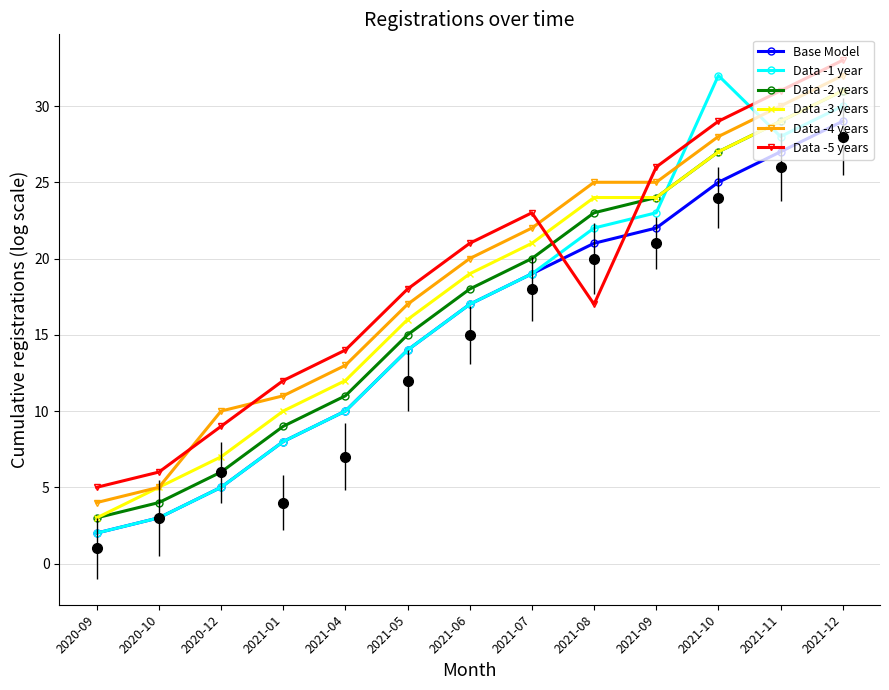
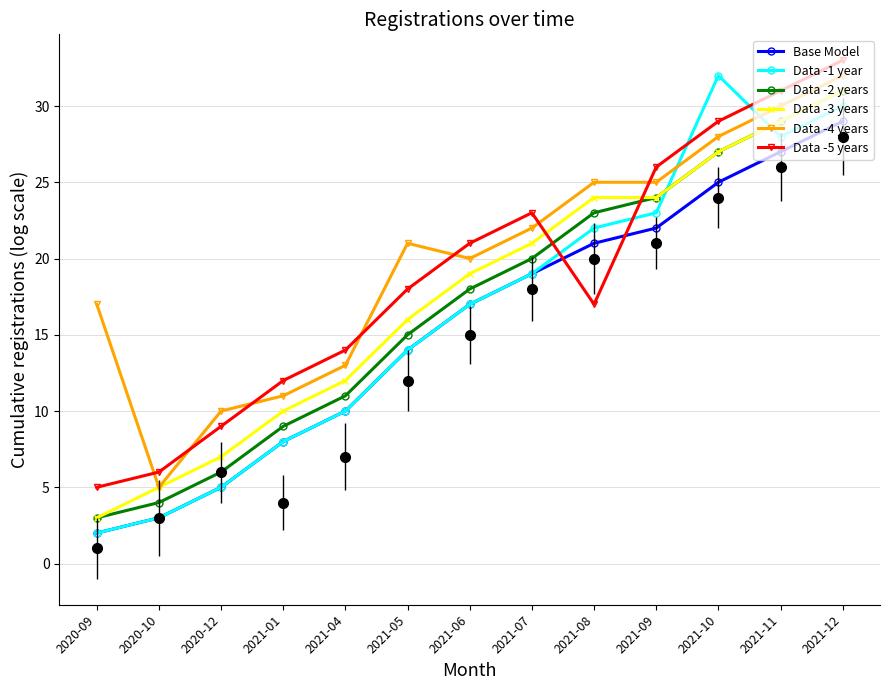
  {
    "Base Model": {
      "2021-08": 21,
      "2021-09": 22,
      "2021-10": 25
    },
    "Data -1 year": {
      "2021-08": 22,
      "2021-09": 23,
      "2021-10": 32
    },
    "Data -2 years": {
      "2020-10": 4,
      "2021-01": 9,
      "2021-04": 11,
      "2021-05": 15,
      "2021-06": 18,
      "2021-07": 20,
      "2021-08": 23
    },
    "Data -3 years": {
      "2020-12": 7,
      "2021-01": 10,
      "2021-04": 12,
      "2021-05": 16,
      "2021-06": 19,
      "2021-07": 21,
      "2021-08": 24
    },
    "Data -4 years": {
-     "2020-09": 4,
+     "2020-09": 17,
      "2020-12": 10,
      "2021-01": 11,
      "2021-04": 13,
-     "2021-05": 17,
+     "2021-05": 21,
      "2021-06": 20,
      "2021-07": 22,
      "2021-08": 25,
      "2021-09": 25,
      "2021-10": 28
    },
    "Data -5 years": {
      "2020-09": 5,
      "2020-10": 6,
      "2020-12": 9,
      "2021-01": 12,
      "2021-04": 14,
      "2021-05": 18,
      "2021-06": 21,
      "2021-07": 23,
      "2021-08": 17,
      "2021-09": 26,
      "2021-10": 29
    }
  }
